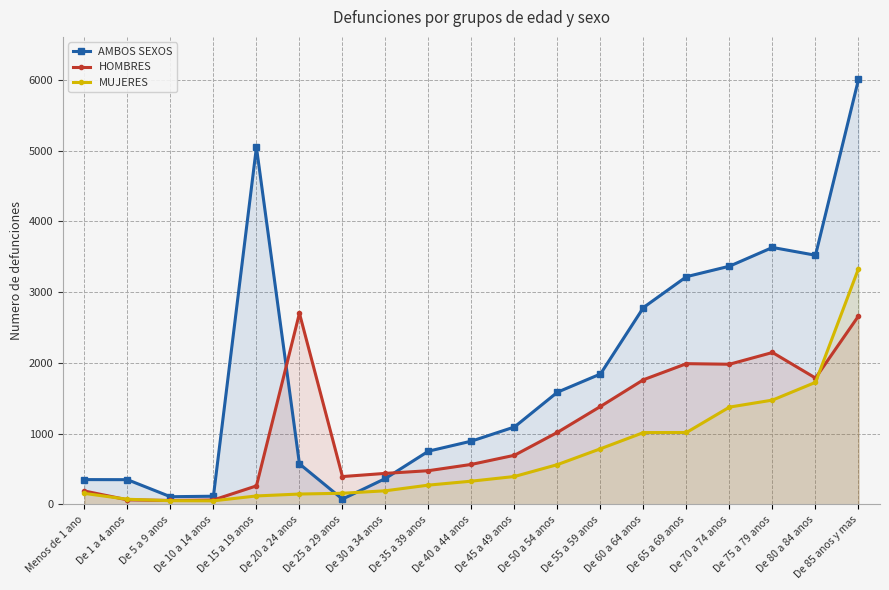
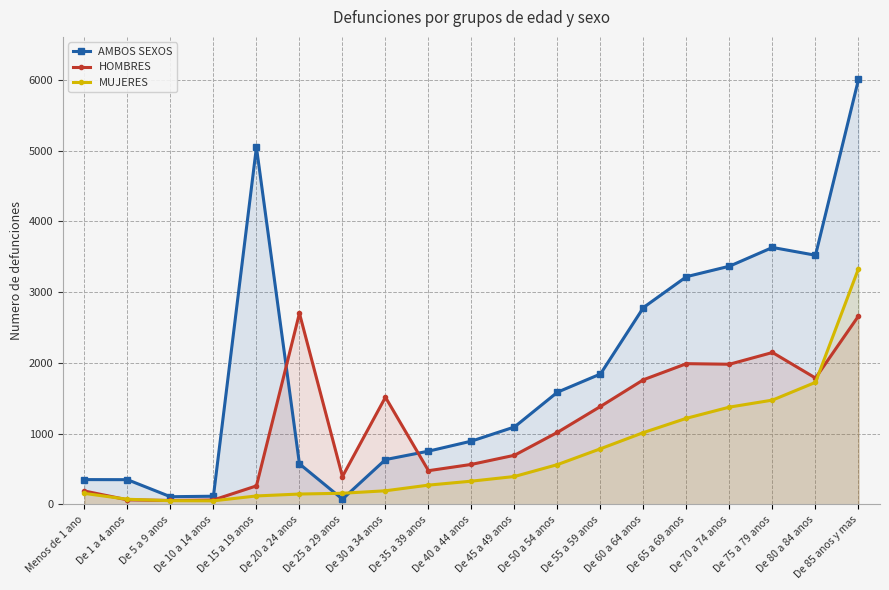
  {
    "AMBOS SEXOS": {
      "Menos de 1 ano": 400,
      "De 1 a 4 anos": 400,
      "De 5 a 9 anos": 100,
      "De 10 a 14 anos": 100,
      "De 15 a 19 anos": 5100,
      "De 20 a 24 anos": 600,
      "De 25 a 29 anos": 100,
-     "De 30 a 34 anos": 400,
+     "De 30 a 34 anos": 600,
      "De 35 a 39 anos": 800,
      "De 40 a 44 anos": 900,
      "De 45 a 49 anos": 1100,
      "De 50 a 54 anos": 1600,
      "De 55 a 59 anos": 1800,
      "De 60 a 64 anos": 2800,
      "De 65 a 69 anos": 3200,
      "De 70 a 74 anos": 3400,
      "De 75 a 79 anos": 3600,
      "De 80 a 84 anos": 3500,
      "De 85 anos y mas": 6000
    },
    "HOMBRES": {
      "De 15 a 19 anos": 300,
      "De 20 a 24 anos": 2700,
      "De 25 a 29 anos": 400,
-     "De 30 a 34 anos": 400,
+     "De 30 a 34 anos": 1500,
      "De 35 a 39 anos": 500,
      "De 40 a 44 anos": 600,
      "De 45 a 49 anos": 700,
      "De 50 a 54 anos": 1000,
      "De 55 a 59 anos": 1400,
      "De 60 a 64 anos": 1800,
      "De 65 a 69 anos": 2000,
      "De 70 a 74 anos": 2000,
      "De 75 a 79 anos": 2100,
      "De 80 a 84 anos": 1800,
      "De 85 anos y mas": 2700
    },
    "MUJERES": {
      "De 15 a 19 anos": 100,
      "De 20 a 24 anos": 100,
      "De 25 a 29 anos": 200,
      "De 30 a 34 anos": 200,
      "De 35 a 39 anos": 300,
      "De 40 a 44 anos": 300,
      "De 45 a 49 anos": 400,
      "De 50 a 54 anos": 600,
      "De 55 a 59 anos": 800,
      "De 60 a 64 anos": 1000,
-     "De 65 a 69 anos": 1000,
+     "De 65 a 69 anos": 1200,
      "De 70 a 74 anos": 1400,
      "De 75 a 79 anos": 1500,
      "De 80 a 84 anos": 1700,
      "De 85 anos y mas": 3300
    }
  }
